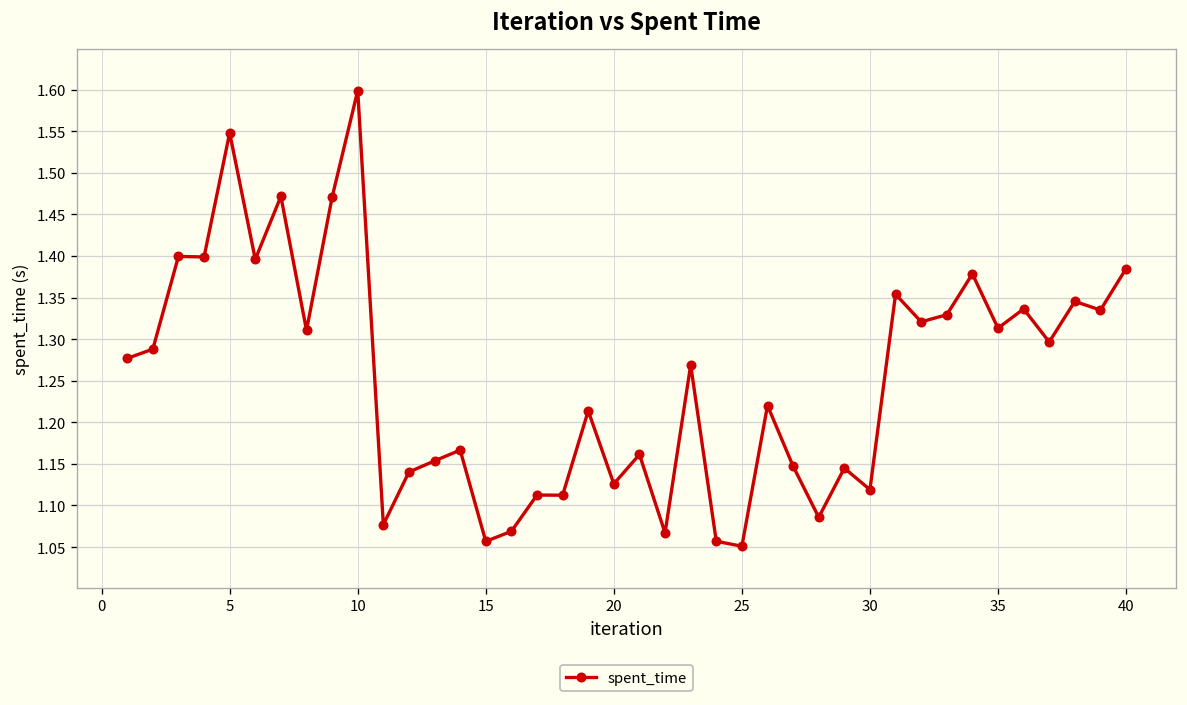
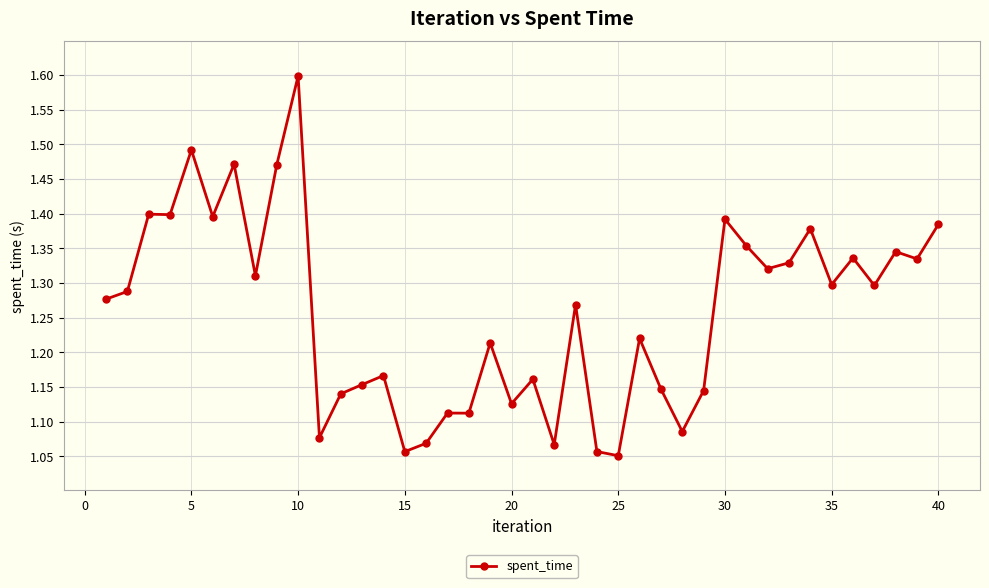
  {
-   "5": 1.55,
+   "5": 1.49,
    "10": 1.60,
    "15": 1.06,
    "20": 1.13,
    "25": 1.05,
-   "30": 1.12,
-   "35": 1.31,
+   "30": 1.39,
+   "35": 1.30,
    "40": 1.38
  }
